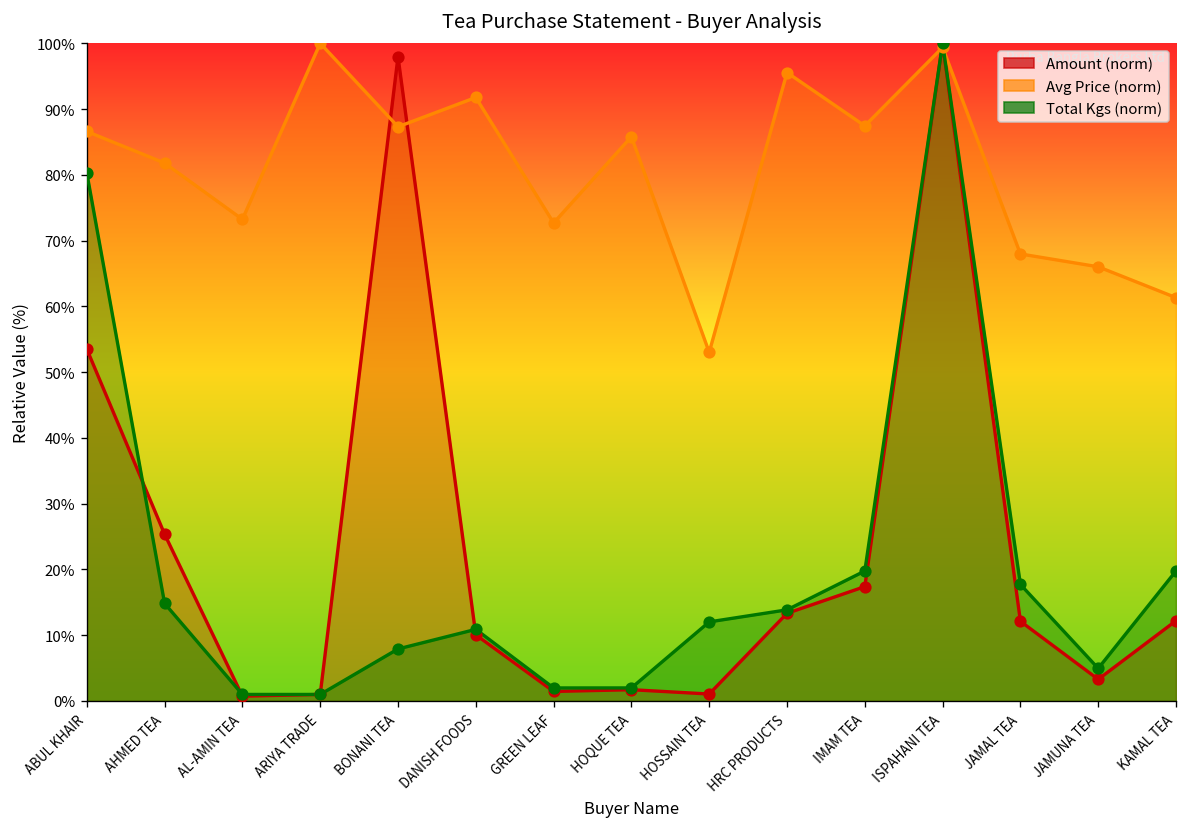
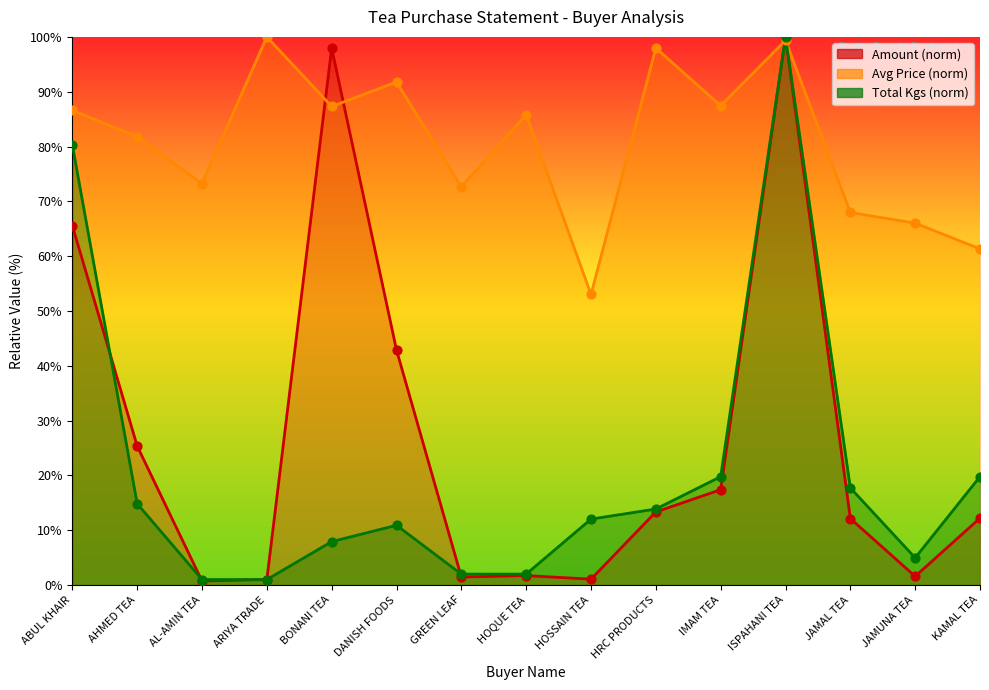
  {
    "Amount (norm)": {
-     "ABUL KHAIR": "53%",
+     "ABUL KHAIR": "66%",
      "AHMED TEA": "25%",
      "BONANI TEA": "98%",
-     "DANISH FOODS": "10%",
+     "DANISH FOODS": "43%",
      "GREEN LEAF": "1%",
      "HOSSAIN TEA": "1%",
      "HRC PRODUCTS": "13%",
      "IMAM TEA": "17%",
      "JAMAL TEA": "12%",
-     "JAMUNA TEA": "3%",
+     "JAMUNA TEA": "2%",
      "KAMAL TEA": "12%"
    },
    "Avg Price (norm)": {
      "ABUL KHAIR": "87%",
      "AHMED TEA": "82%",
      "AL-AMIN TEA": "73%",
      "ARIYA TRADE": "100%",
      "BONANI TEA": "87%",
      "DANISH FOODS": "92%",
      "GREEN LEAF": "73%",
      "HOQUE TEA": "86%",
      "HOSSAIN TEA": "53%",
-     "HRC PRODUCTS": "96%",
+     "HRC PRODUCTS": "98%",
      "IMAM TEA": "87%",
      "ISPAHANI TEA": "99%",
      "JAMAL TEA": "68%",
      "JAMUNA TEA": "66%",
      "KAMAL TEA": "61%"
    },
    "Total Kgs (norm)": {
      "ABUL KHAIR": "80%",
      "AHMED TEA": "15%",
      "BONANI TEA": "8%",
      "DANISH FOODS": "11%",
      "GREEN LEAF": "2%",
      "HOSSAIN TEA": "12%",
      "HRC PRODUCTS": "14%",
      "IMAM TEA": "20%",
      "JAMAL TEA": "18%",
      "JAMUNA TEA": "5%",
      "KAMAL TEA": "20%"
    }
  }
